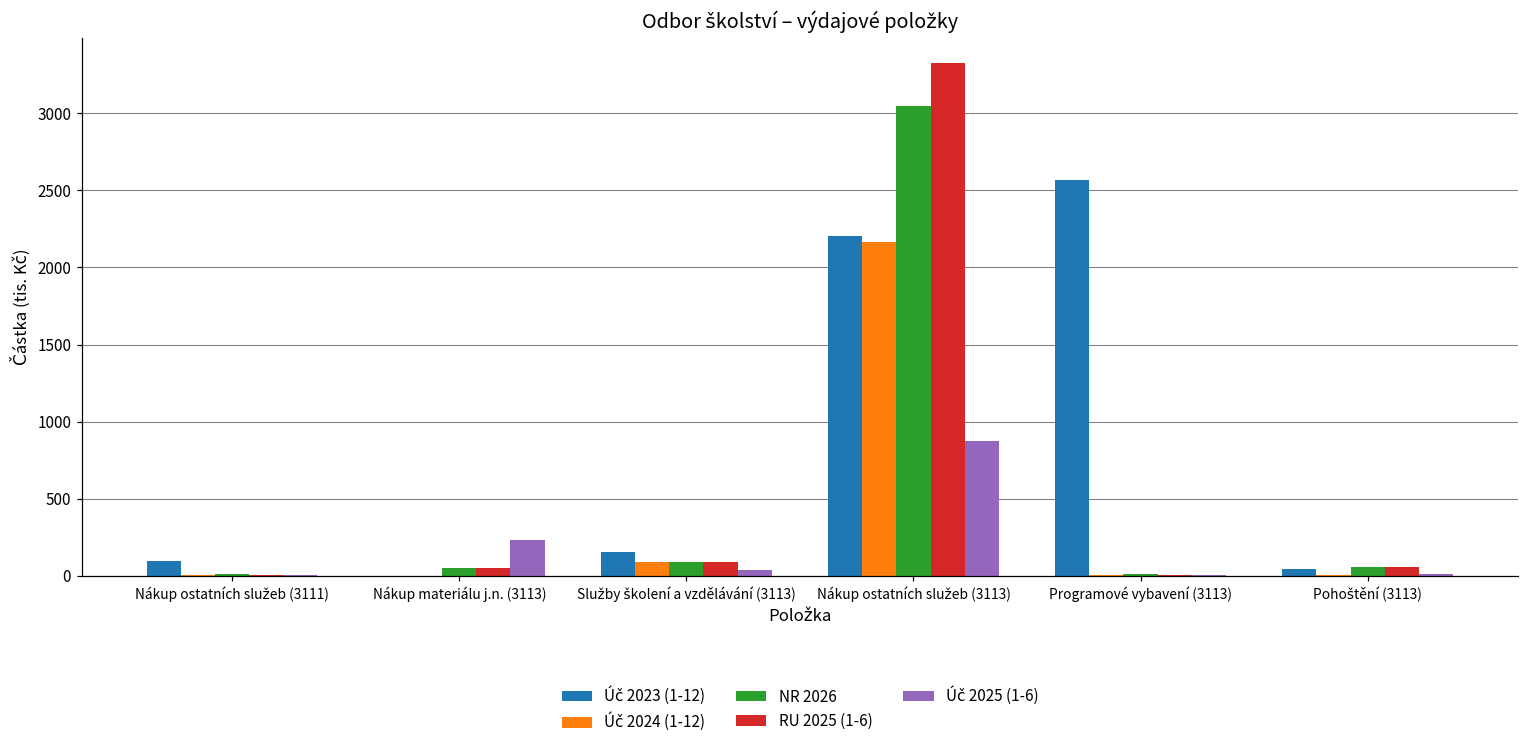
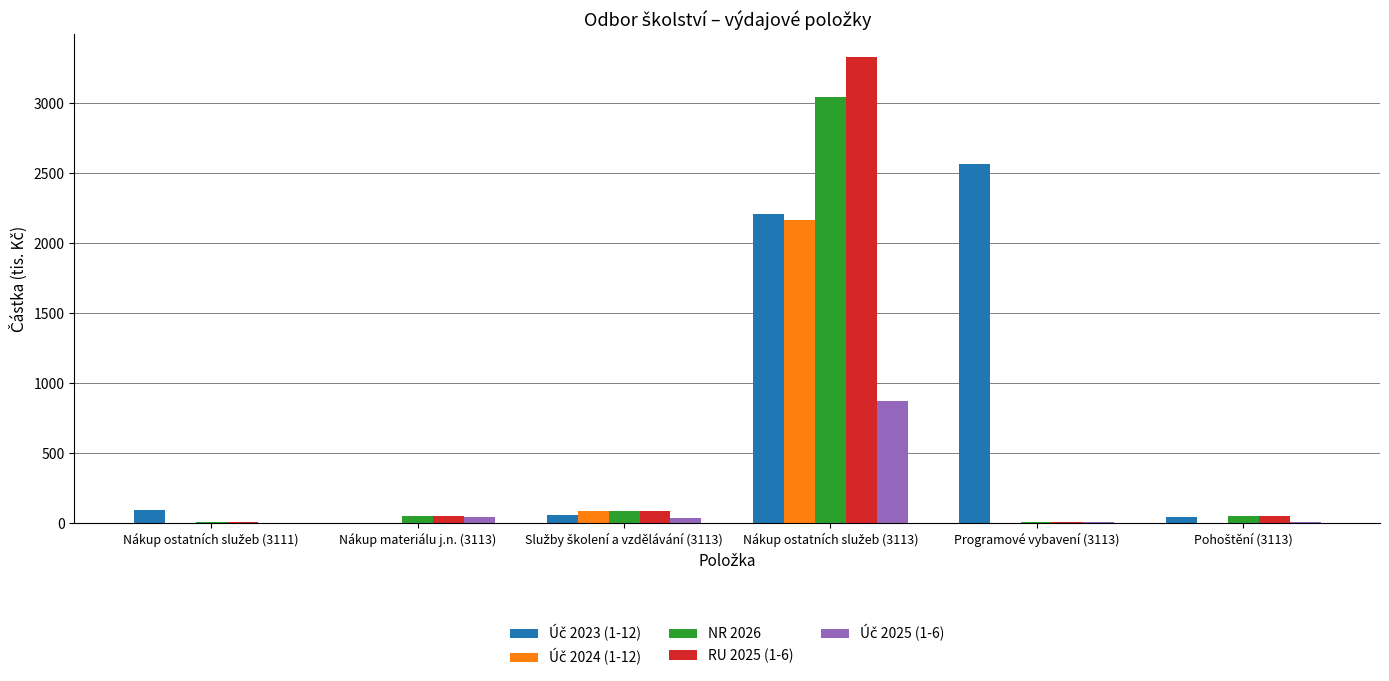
  {
    "Úč 2023 (1-12)": {
      "Nákup ostatních služeb (3111)": 100,
      "Nákup materiálu j.n. (3113)": 0,
-     "Služby školení a vzdělávání (3113)": 150,
+     "Služby školení a vzdělávání (3113)": 60,
      "Nákup ostatních služeb (3113)": 2210,
      "Programové vybavení (3113)": 2570,
      "Pohoštění (3113)": 40
    },
    "Úč 2024 (1-12)": {
      "Nákup materiálu j.n. (3113)": 0,
      "Služby školení a vzdělávání (3113)": 90,
      "Nákup ostatních služeb (3113)": 2170
    },
    "NR 2026": {
      "Nákup materiálu j.n. (3113)": 50,
      "Služby školení a vzdělávání (3113)": 90,
      "Nákup ostatních služeb (3113)": 3050,
      "Pohoštění (3113)": 60
    },
    "RU 2025 (1-6)": {
      "Nákup materiálu j.n. (3113)": 50,
      "Služby školení a vzdělávání (3113)": 90,
      "Nákup ostatních služeb (3113)": 3330,
      "Pohoštění (3113)": 60
    },
    "Úč 2025 (1-6)": {
-     "Nákup materiálu j.n. (3113)": 230,
+     "Nákup materiálu j.n. (3113)": 50,
      "Služby školení a vzdělávání (3113)": 40,
      "Nákup ostatních služeb (3113)": 870
    }
  }
